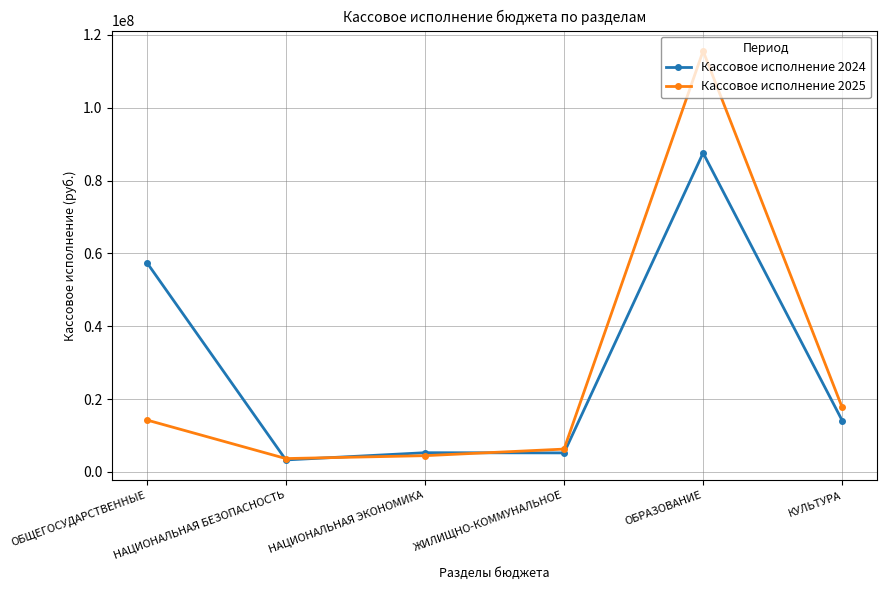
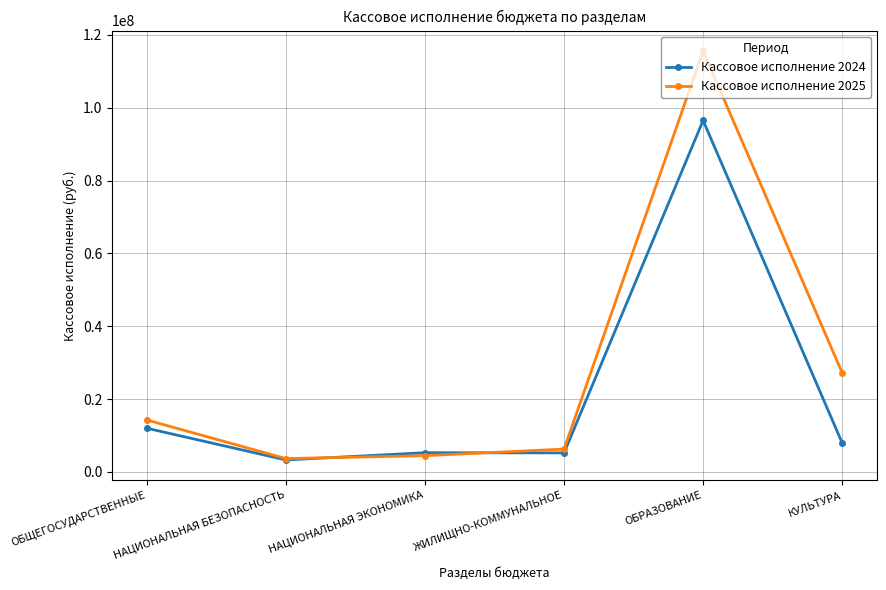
  {
    "Кассовое исполнение 2024": {
-     "ОБЩЕГОСУДАРСТВЕННЫЕ": 57000000,
+     "ОБЩЕГОСУДАРСТВЕННЫЕ": 12000000,
      "НАЦИОНАЛЬНАЯ ЭКОНОМИКА": 5000000,
      "ЖИЛИЩНО-КОММУНАЛЬНОЕ": 5000000,
-     "ОБРАЗОВАНИЕ": 88000000,
-     "КУЛЬТУРА": 14000000
+     "ОБРАЗОВАНИЕ": 97000000,
+     "КУЛЬТУРА": 8000000
    },
    "Кассовое исполнение 2025": {
      "ОБЩЕГОСУДАРСТВЕННЫЕ": 14000000,
      "НАЦИОНАЛЬНАЯ ЭКОНОМИКА": 4000000,
      "ЖИЛИЩНО-КОММУНАЛЬНОЕ": 6000000,
-     "КУЛЬТУРА": 18000000
+     "КУЛЬТУРА": 27000000
    }
  }
